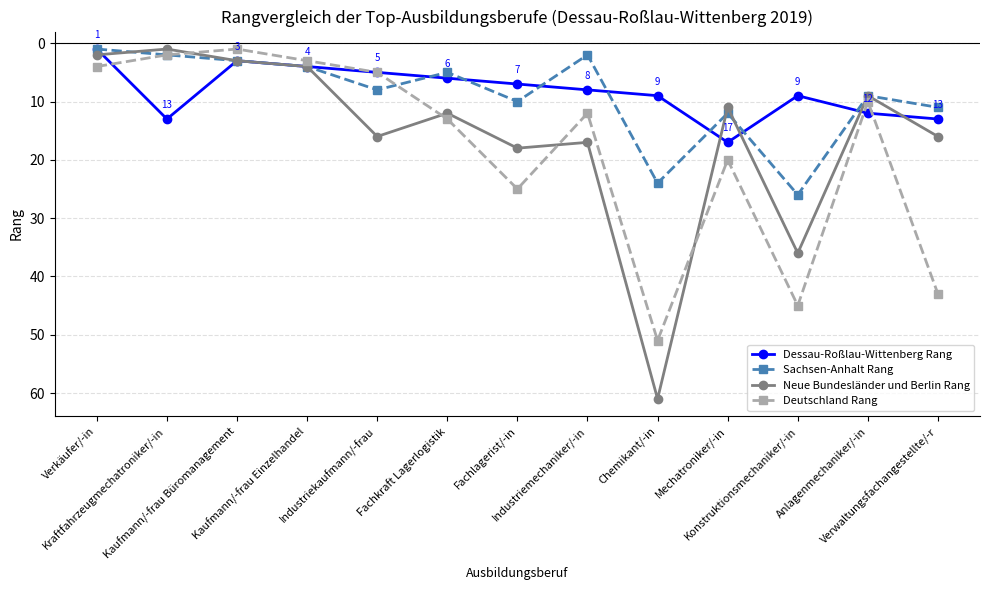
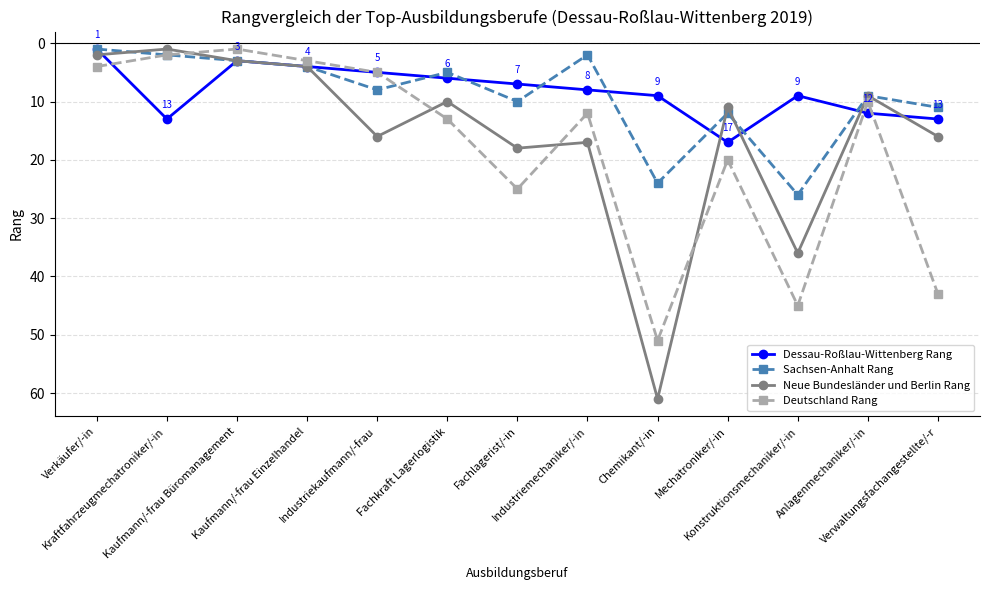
  {
    "Dessau-Roßlau-Wittenberg Rang": {
      "Kraftfahrzeugmechatroniker/-in": 13,
      "Fachkraft Lagerlogistik": 6,
      "Fachlagerist/-in": 7,
      "Industriemechaniker/-in": 8,
      "Chemikant/-in": 9,
      "Mechatroniker/-in": 17,
      "Konstruktionsmechaniker/-in": 9
    },
    "Sachsen-Anhalt Rang": {
      "Industriekaufmann/-frau": 8,
      "Fachlagerist/-in": 10,
      "Industriemechaniker/-in": 2,
      "Chemikant/-in": 24,
      "Mechatroniker/-in": 12,
      "Konstruktionsmechaniker/-in": 26
    },
    "Neue Bundesländer und Berlin Rang": {
      "Verkäufer/-in": 2,
      "Kraftfahrzeugmechatroniker/-in": 1,
      "Industriekaufmann/-frau": 16,
-     "Fachkraft Lagerlogistik": 12,
+     "Fachkraft Lagerlogistik": 10,
      "Fachlagerist/-in": 18,
      "Industriemechaniker/-in": 17,
      "Chemikant/-in": 61,
      "Mechatroniker/-in": 11,
      "Konstruktionsmechaniker/-in": 36,
      "Verwaltungsfachangestellte/-r": 16
    },
    "Deutschland Rang": {
      "Verkäufer/-in": 4,
      "Fachkraft Lagerlogistik": 13,
      "Fachlagerist/-in": 25,
      "Industriemechaniker/-in": 12,
      "Chemikant/-in": 51,
      "Mechatroniker/-in": 20,
      "Konstruktionsmechaniker/-in": 45,
      "Verwaltungsfachangestellte/-r": 43
    }
  }
